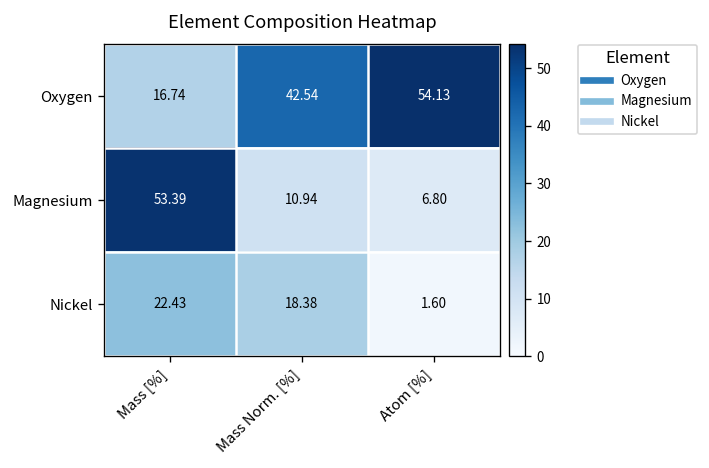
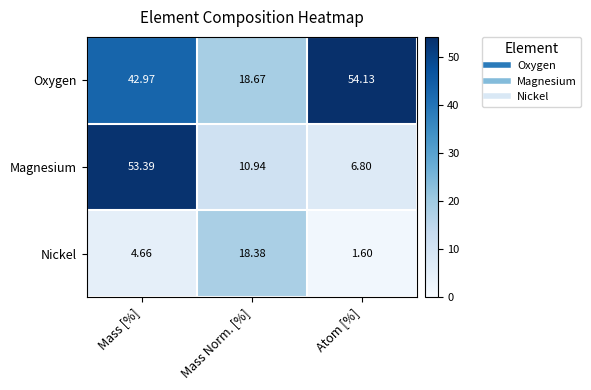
  {
    "Oxygen": {
-     "Mass [%]": 16.74,
-     "Mass Norm. [%]": 42.54,
+     "Mass [%]": 42.97,
+     "Mass Norm. [%]": 18.67,
      "Atom [%]": 54.13
    },
    "Magnesium": {
      "Mass [%]": 53.39,
      "Mass Norm. [%]": 10.94,
      "Atom [%]": 6.80
    },
    "Nickel": {
-     "Mass [%]": 22.43,
+     "Mass [%]": 4.66,
      "Mass Norm. [%]": 18.38,
      "Atom [%]": 1.60
    }
  }
